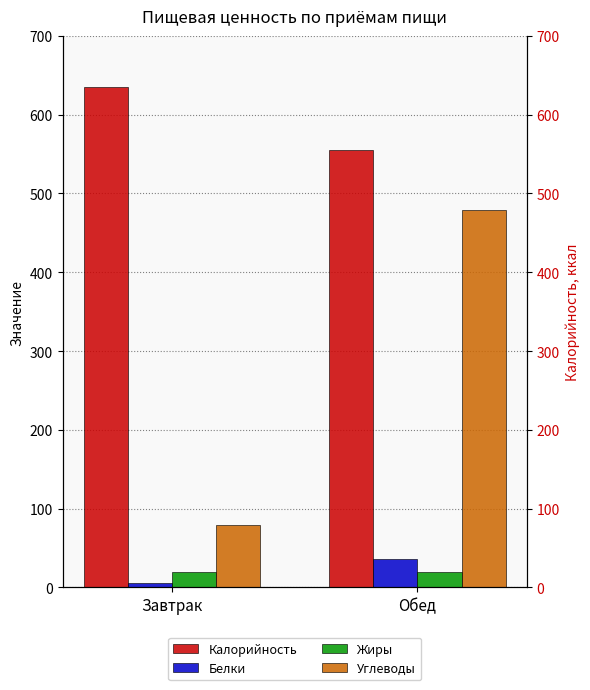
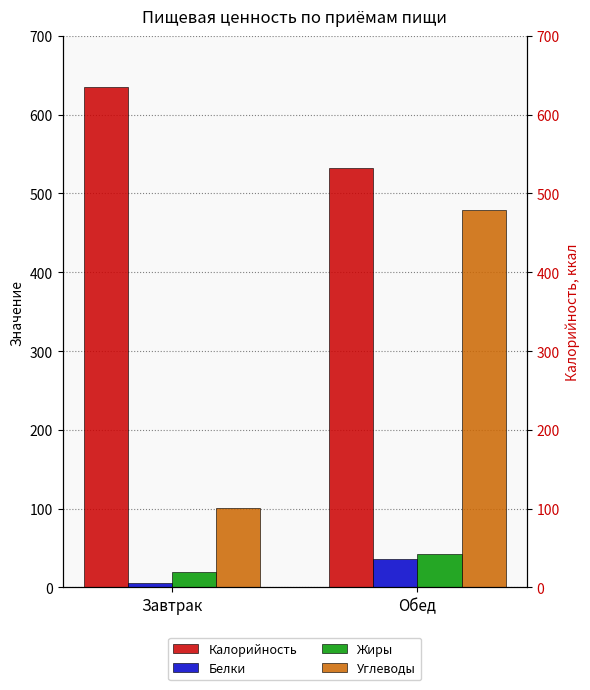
  {
    "Калорийность": {
      "Завтрак": 640,
-     "Обед": 560
+     "Обед": 530
    },
    "Белки": {
      "Завтрак": 10,
      "Обед": 40
    },
    "Жиры": {
      "Завтрак": 20,
-     "Обед": 20
+     "Обед": 40
    },
    "Углеводы": {
-     "Завтрак": 80,
+     "Завтрак": 100,
      "Обед": 480
    }
  }
